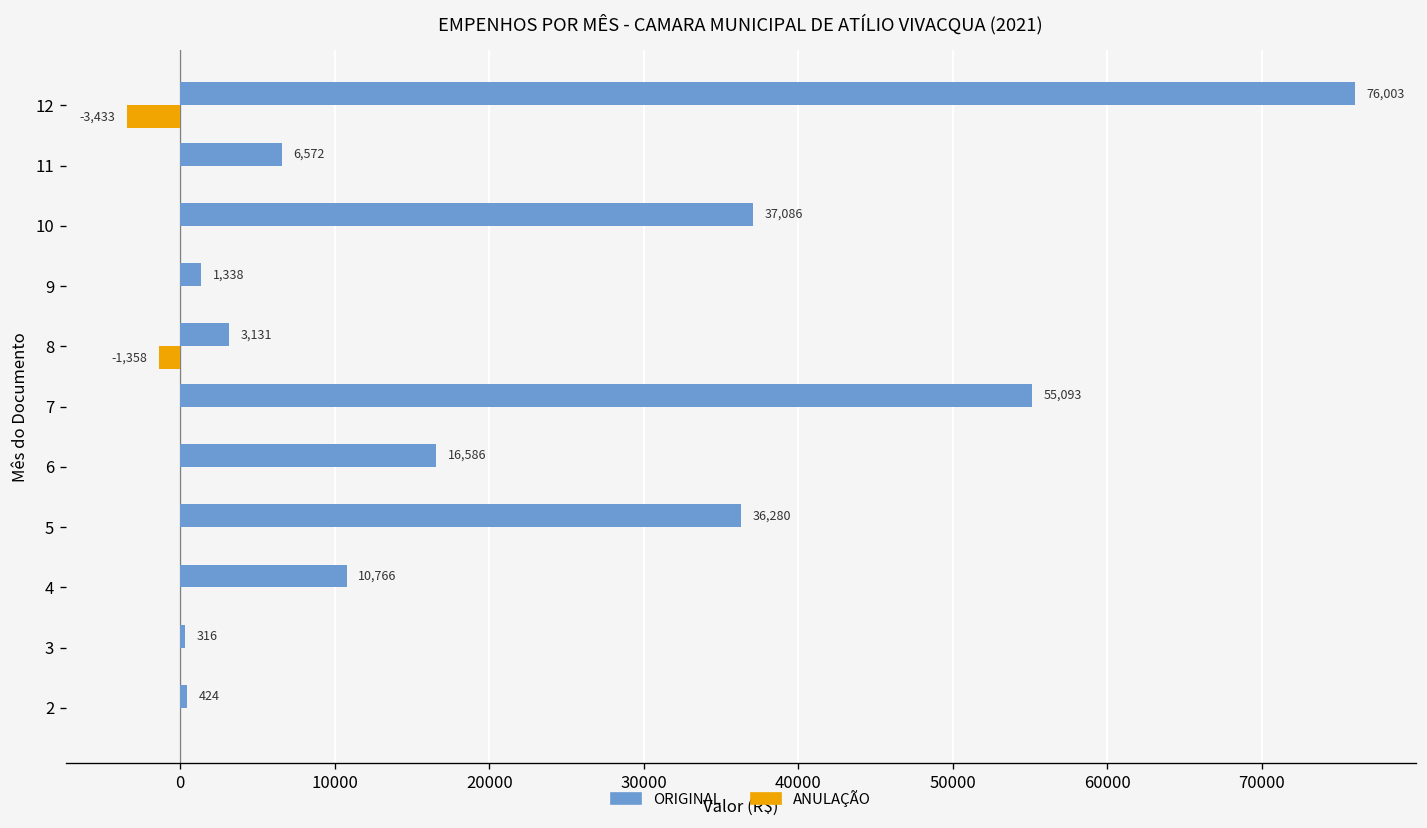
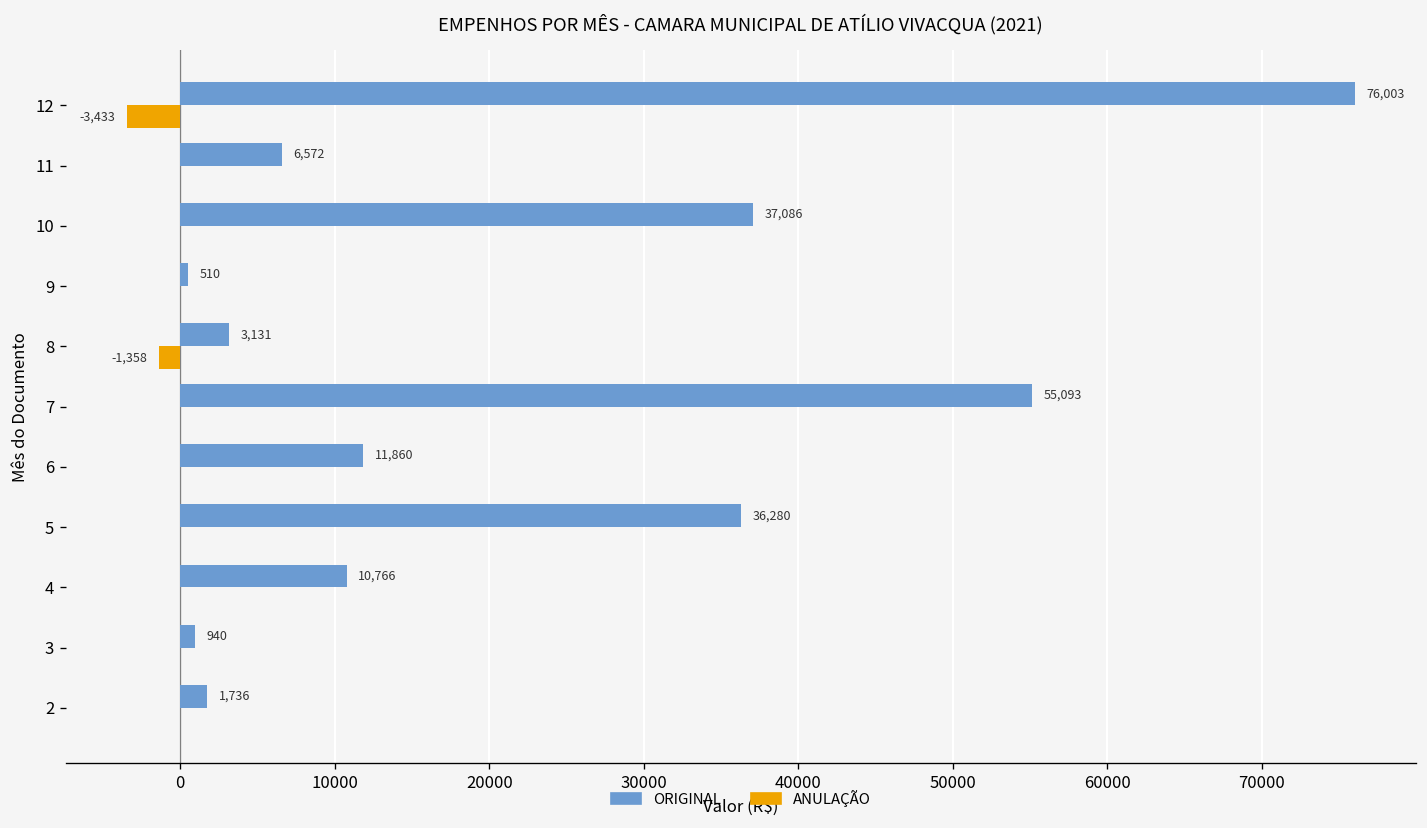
  {
    "ORIGINAL": {
      "12": "76,003",
      "11": "6,572",
      "10": "37,086",
-     "9": "1,338",
+     "9": "510",
      "8": "3,131",
      "7": "55,093",
-     "6": "16,586",
+     "6": "11,860",
      "5": "36,280",
      "4": "10,766",
-     "3": "316",
-     "2": "424"
+     "3": "940",
+     "2": "1,736"
    },
    "ANULAÇÃO": {
      "12": "-3,433",
      "8": "-1,358"
    }
  }
